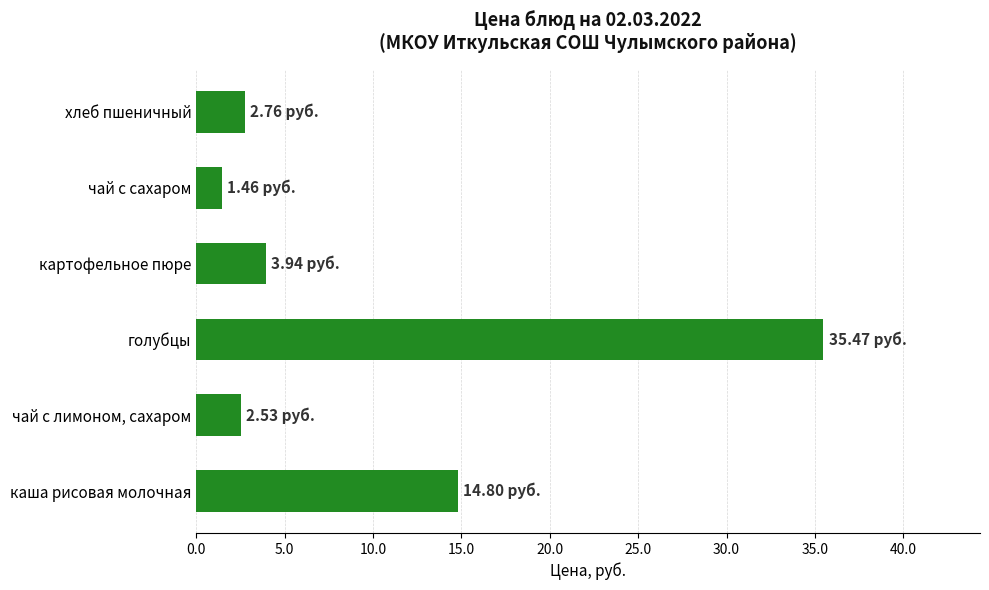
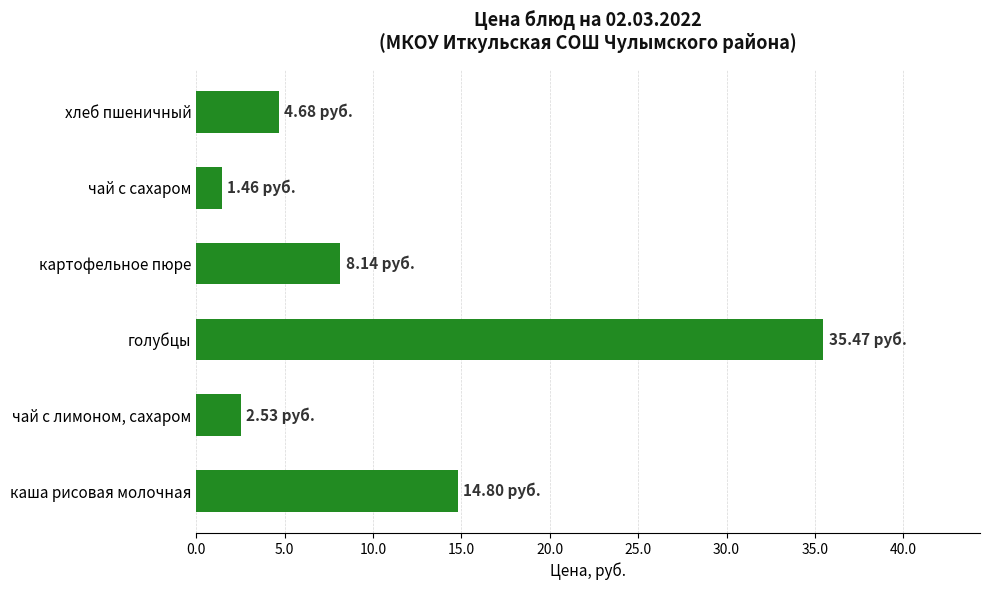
  {
-   "хлеб пшеничный": 2.76,
+   "хлеб пшеничный": 4.68,
    "чай с сахаром": 1.46,
-   "картофельное пюре": 3.94,
+   "картофельное пюре": 8.14,
    "голубцы": 35.47,
    "чай с лимоном, сахаром": 2.53,
    "каша рисовая молочная": 14.80
  }
